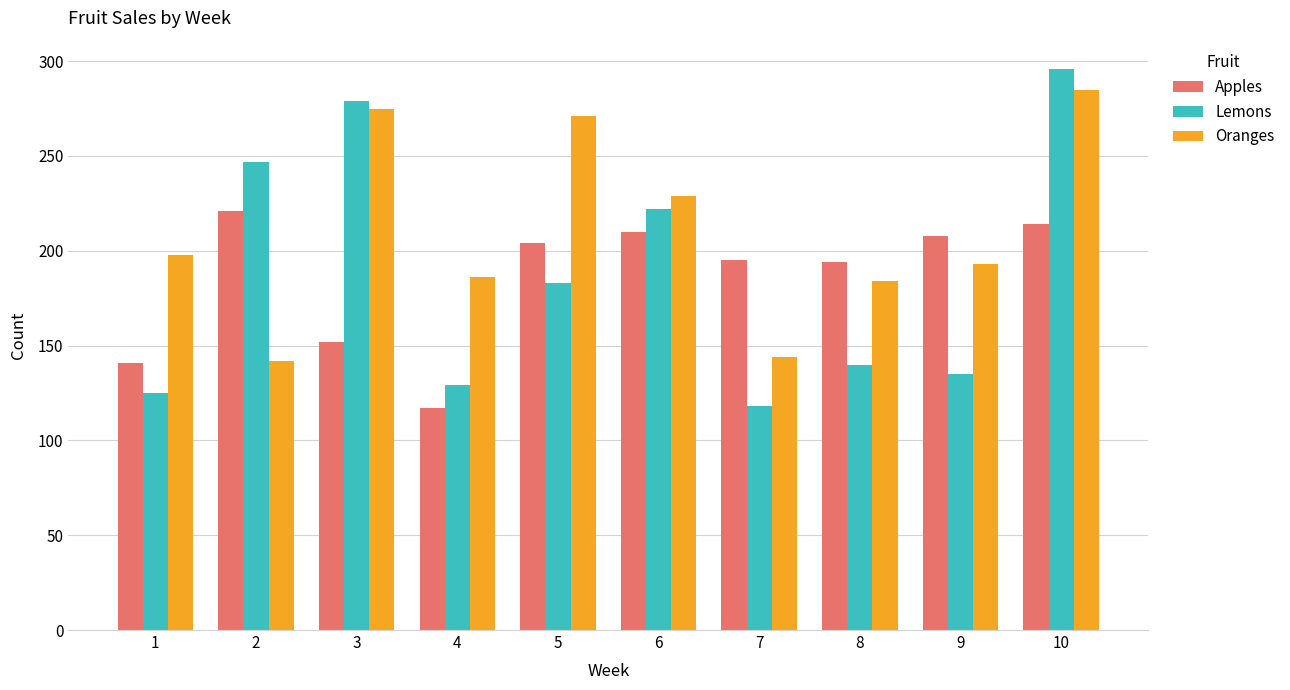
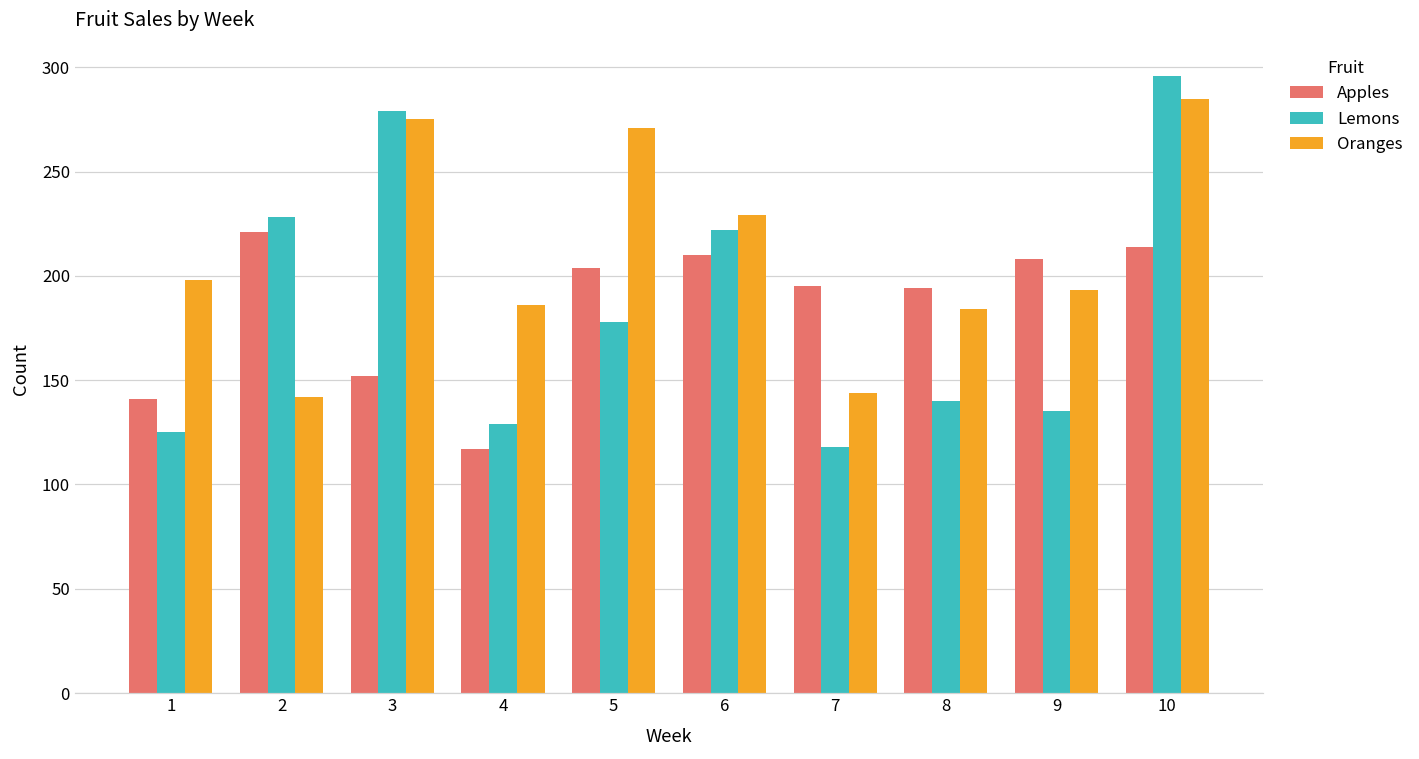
  {
    "Apples": {
      "1": 141,
      "2": 221,
      "3": 152,
      "4": 117,
      "5": 204,
      "6": 210,
      "7": 195,
      "8": 194,
      "9": 208,
      "10": 214
    },
    "Lemons": {
      "1": 125,
-     "2": 247,
+     "2": 228,
      "3": 279,
      "4": 129,
-     "5": 183,
+     "5": 178,
      "6": 222,
      "7": 118,
      "8": 140,
      "9": 135,
      "10": 296
    },
    "Oranges": {
      "1": 198,
      "2": 142,
      "3": 275,
      "4": 186,
      "5": 271,
      "6": 229,
      "7": 144,
      "8": 184,
      "9": 193,
      "10": 285
    }
  }
